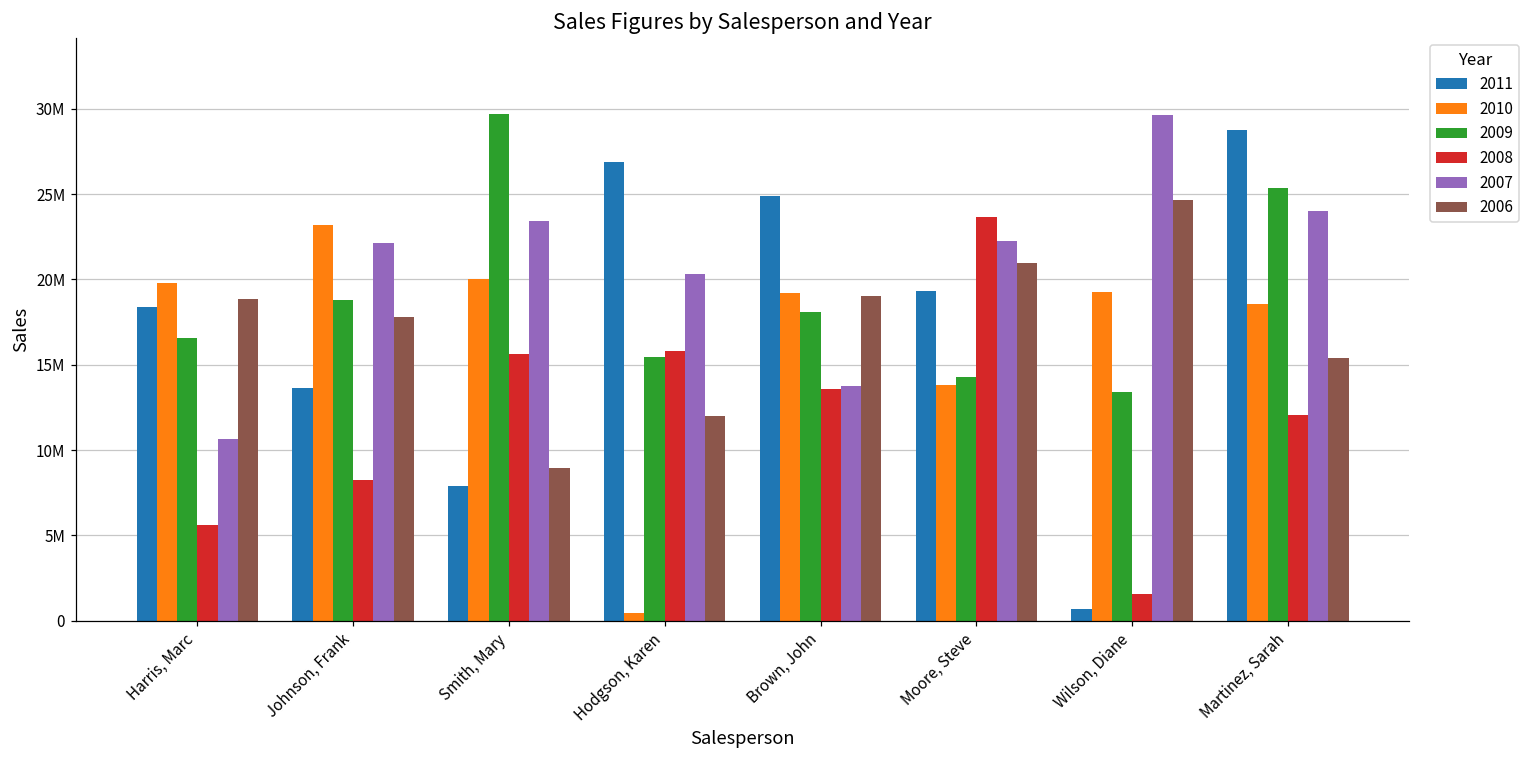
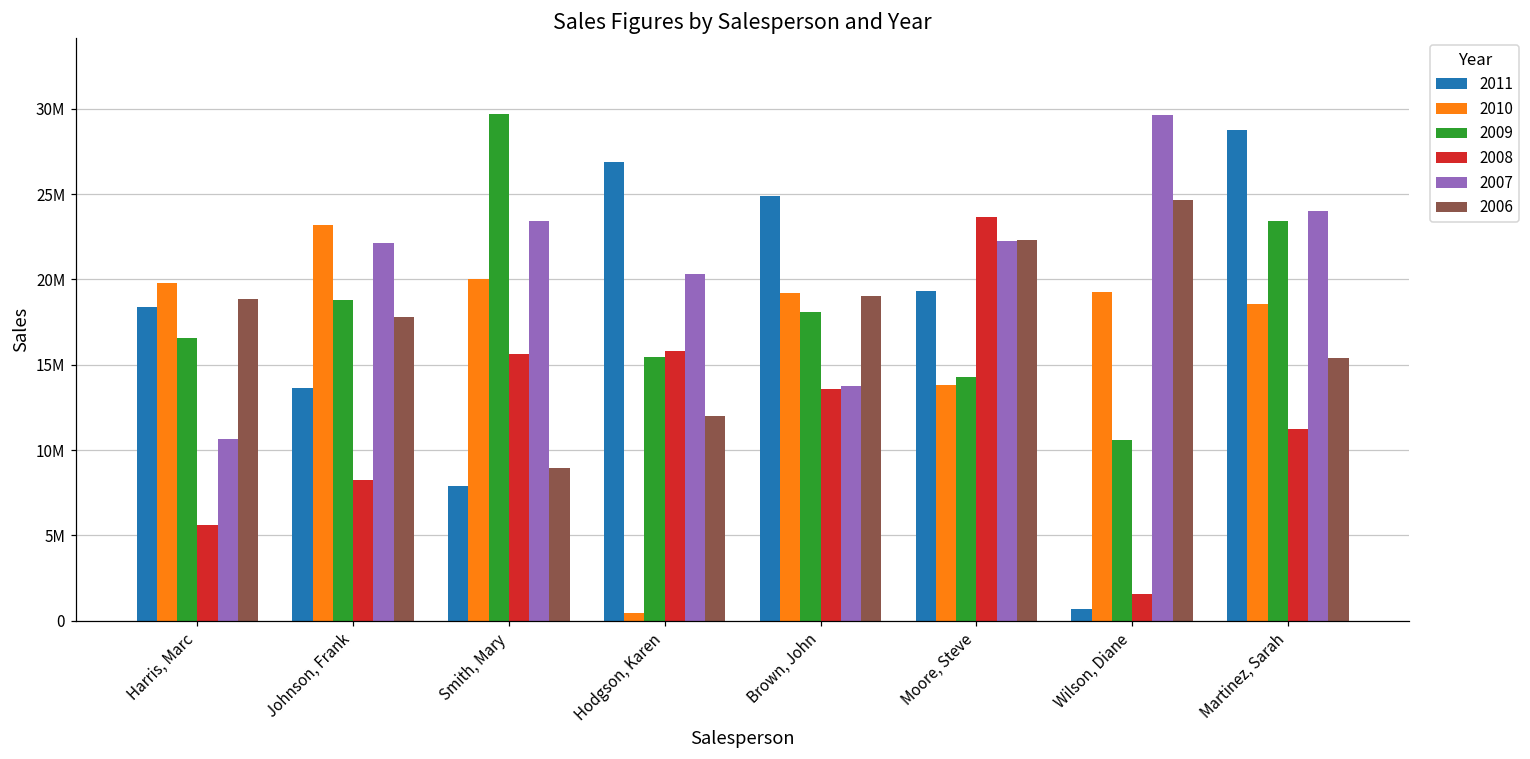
  {
    "2011": {
      "Harris, Marc": 18400000,
      "Johnson, Frank": 13700000,
      "Smith, Mary": 7900000,
      "Hodgson, Karen": 26900000,
      "Brown, John": 24900000,
      "Moore, Steve": 19300000,
      "Wilson, Diane": 700000,
      "Martinez, Sarah": 28800000
    },
    "2010": {
      "Harris, Marc": 19800000,
      "Johnson, Frank": 23200000,
      "Smith, Mary": 20000000,
      "Hodgson, Karen": 400000,
      "Brown, John": 19200000,
      "Moore, Steve": 13800000,
      "Wilson, Diane": 19300000,
      "Martinez, Sarah": 18500000
    },
    "2009": {
      "Harris, Marc": 16500000,
      "Johnson, Frank": 18800000,
      "Smith, Mary": 29700000,
      "Hodgson, Karen": 15500000,
      "Brown, John": 18100000,
      "Moore, Steve": 14300000,
-     "Wilson, Diane": 13400000,
-     "Martinez, Sarah": 25400000
+     "Wilson, Diane": 10600000,
+     "Martinez, Sarah": 23400000
    },
    "2008": {
      "Harris, Marc": 5600000,
      "Johnson, Frank": 8200000,
      "Smith, Mary": 15600000,
      "Hodgson, Karen": 15800000,
      "Brown, John": 13600000,
      "Moore, Steve": 23600000,
      "Wilson, Diane": 1500000,
-     "Martinez, Sarah": 12000000
+     "Martinez, Sarah": 11200000
    },
    "2007": {
      "Harris, Marc": 10600000,
      "Johnson, Frank": 22100000,
      "Smith, Mary": 23400000,
      "Hodgson, Karen": 20300000,
      "Brown, John": 13800000,
      "Moore, Steve": 22300000,
      "Wilson, Diane": 29600000,
      "Martinez, Sarah": 24000000
    },
    "2006": {
      "Harris, Marc": 18900000,
      "Johnson, Frank": 17800000,
      "Smith, Mary": 8900000,
      "Hodgson, Karen": 12000000,
      "Brown, John": 19000000,
-     "Moore, Steve": 20900000,
+     "Moore, Steve": 22300000,
      "Wilson, Diane": 24700000,
      "Martinez, Sarah": 15400000
    }
  }
